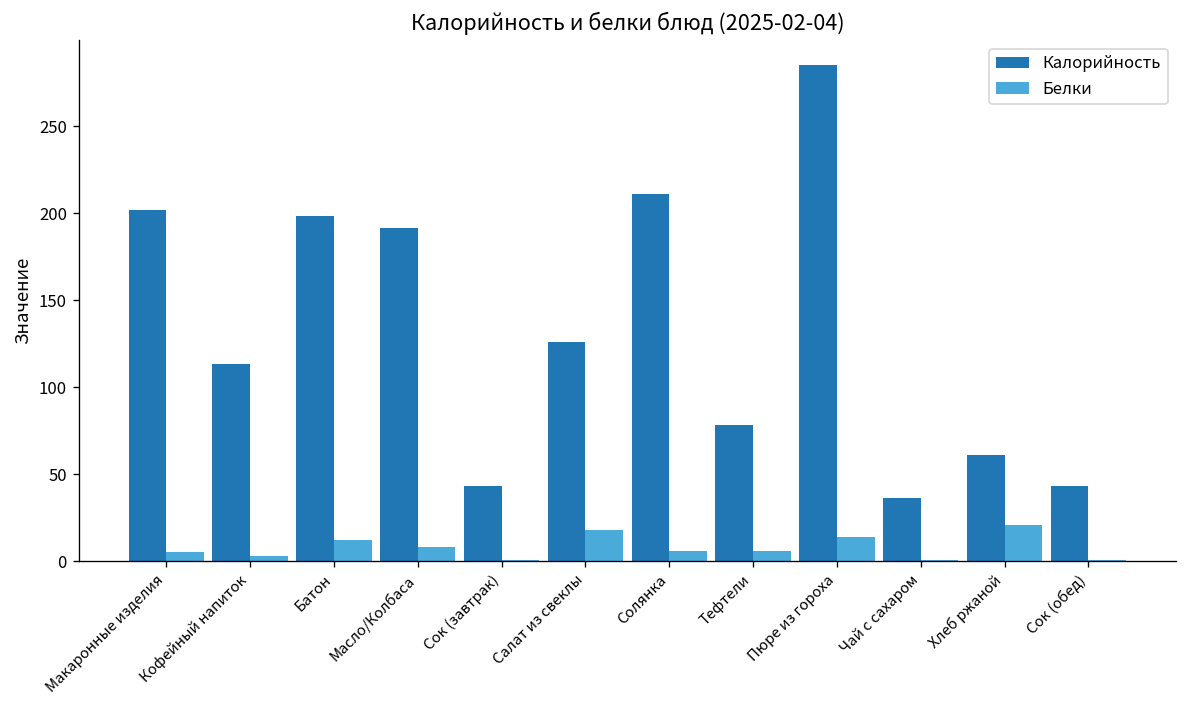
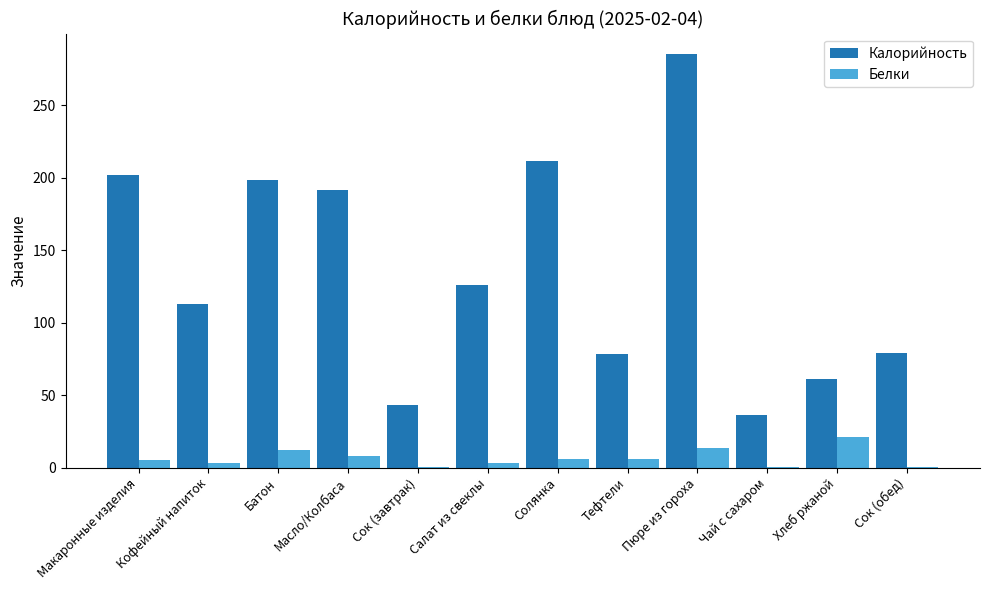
  {
    "Калорийность": {
      "Макаронные изделия": 202,
      "Кофейный напиток": 113,
      "Батон": 198,
      "Масло/Колбаса": 191,
      "Сок (завтрак)": 43,
      "Салат из свеклы": 126,
      "Солянка": 211,
      "Тефтели": 78,
      "Пюре из гороха": 285,
      "Чай с сахаром": 36,
      "Хлеб ржаной": 61,
-     "Сок (обед)": 43
+     "Сок (обед)": 79
    },
    "Белки": {
      "Макаронные изделия": 5,
      "Кофейный напиток": 3,
      "Батон": 12,
      "Масло/Колбаса": 8,
-     "Салат из свеклы": 18,
+     "Салат из свеклы": 3,
      "Солянка": 6,
      "Тефтели": 6,
      "Пюре из гороха": 14,
      "Хлеб ржаной": 21
    }
  }
